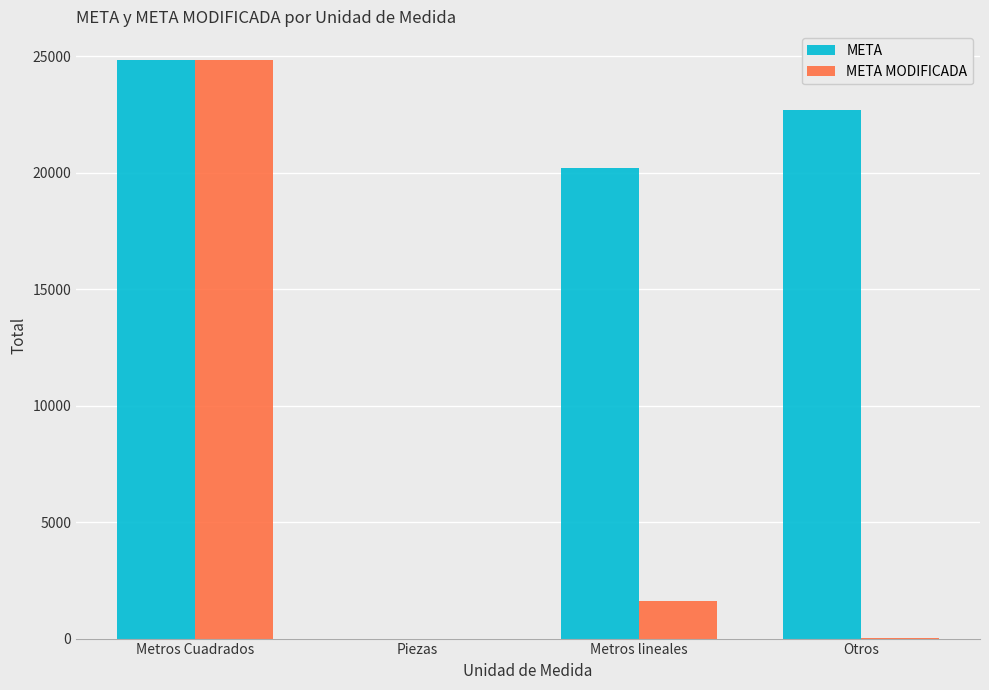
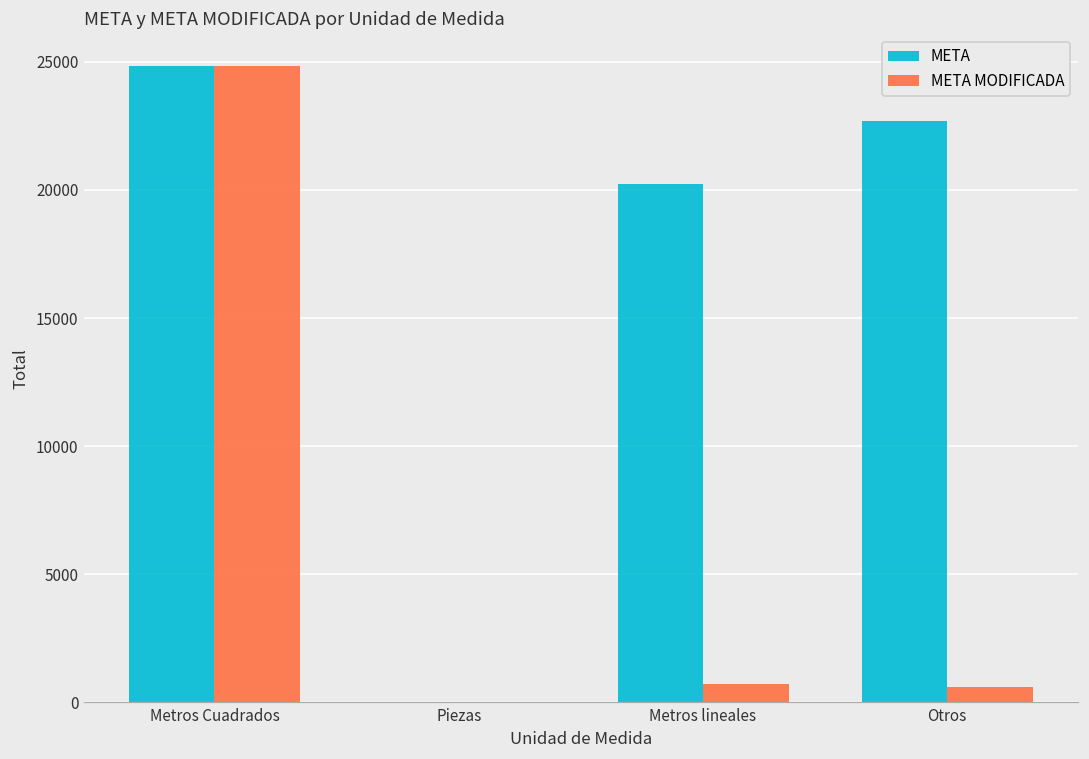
  {
    "META": {
      "Metros Cuadrados": 24800,
      "Metros lineales": 20200,
      "Otros": 22700
    },
    "META MODIFICADA": {
      "Metros Cuadrados": 24800,
-     "Metros lineales": 1600,
-     "Otros": 0
+     "Metros lineales": 700,
+     "Otros": 600
    }
  }
